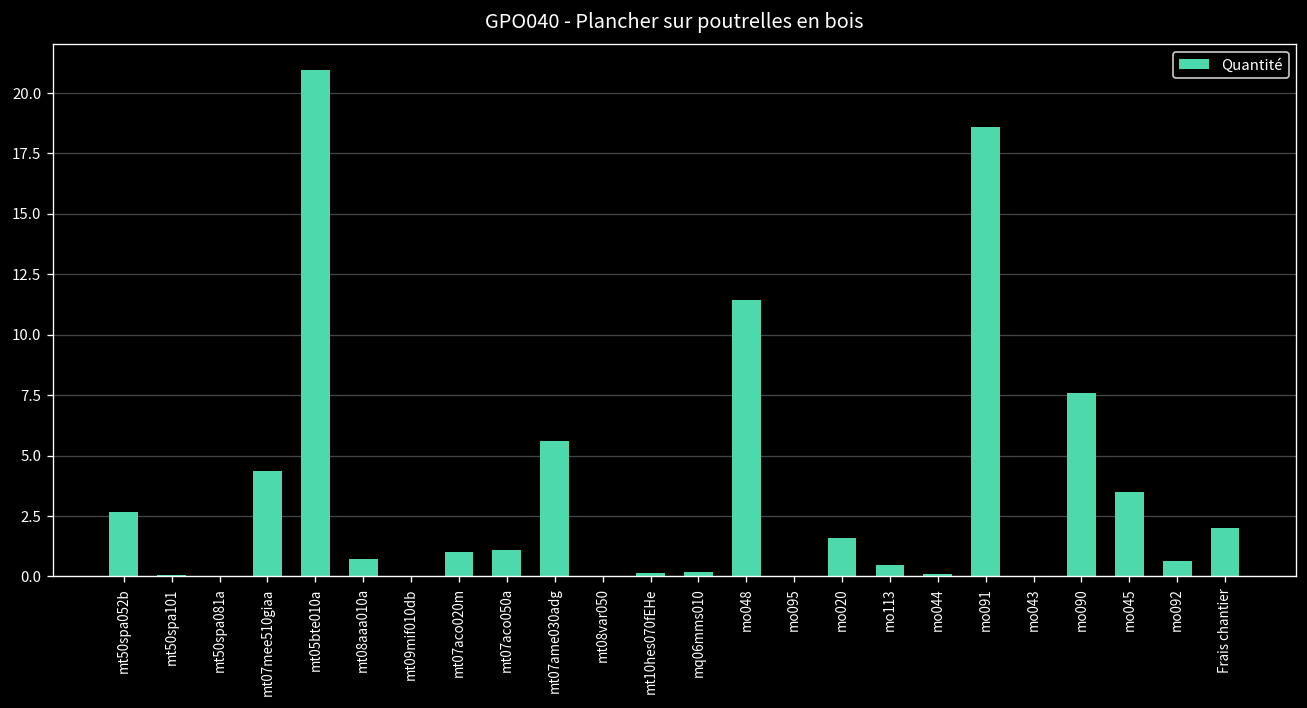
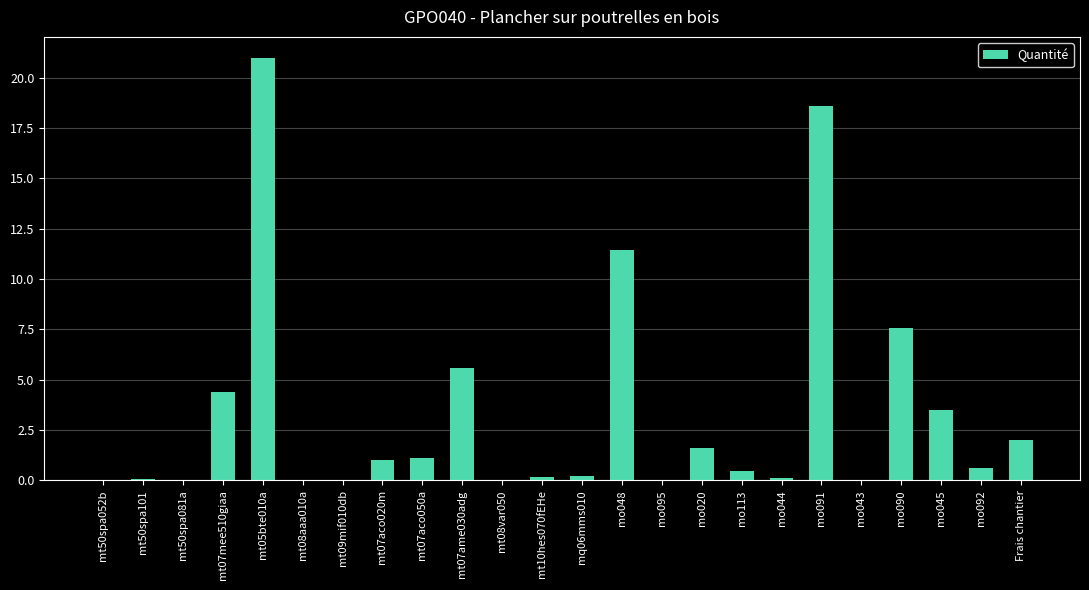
  {
-   "mt50spa052b": 2.7,
+   "mt50spa052b": 0.0,
    "mt07mee510giaa": 4.4,
    "mt05bte010a": 21.0,
-   "mt08aaa010a": 0.7,
+   "mt08aaa010a": 0.0,
    "mt07aco020m": 1.0,
    "mt07aco050a": 1.1,
    "mt07ame030adg": 5.6,
    "mt10hes070fEHe": 0.1,
    "mq06mms010": 0.2,
    "mo048": 11.4,
    "mo020": 1.6,
    "mo113": 0.5,
    "mo091": 18.6,
    "mo090": 7.6,
    "mo045": 3.5,
    "mo092": 0.6,
    "Frais chantier": 2.0
  }
